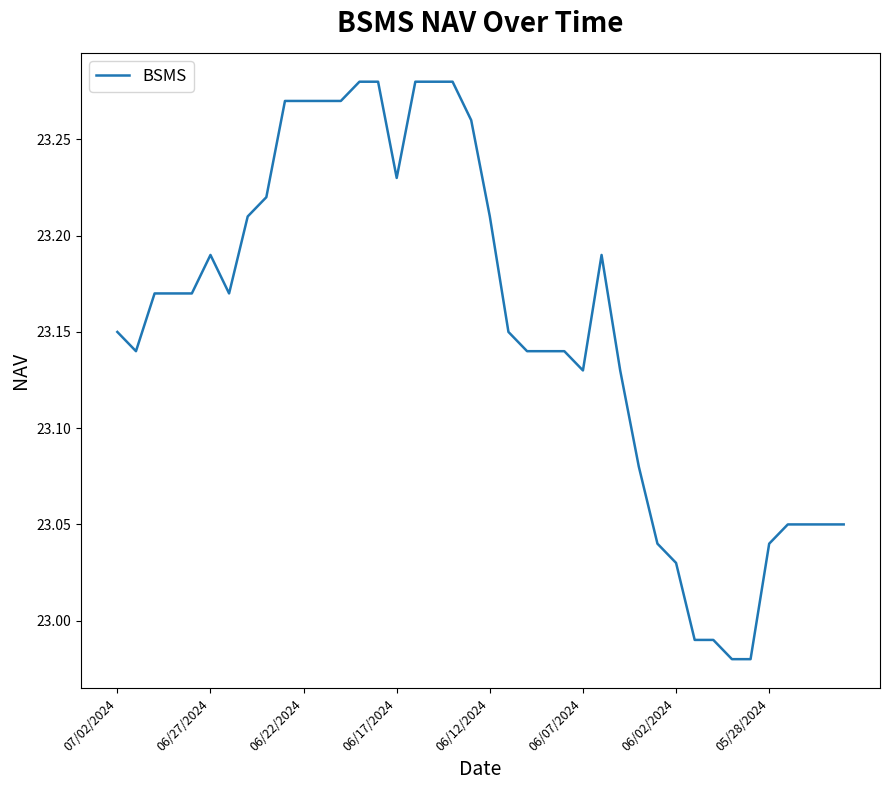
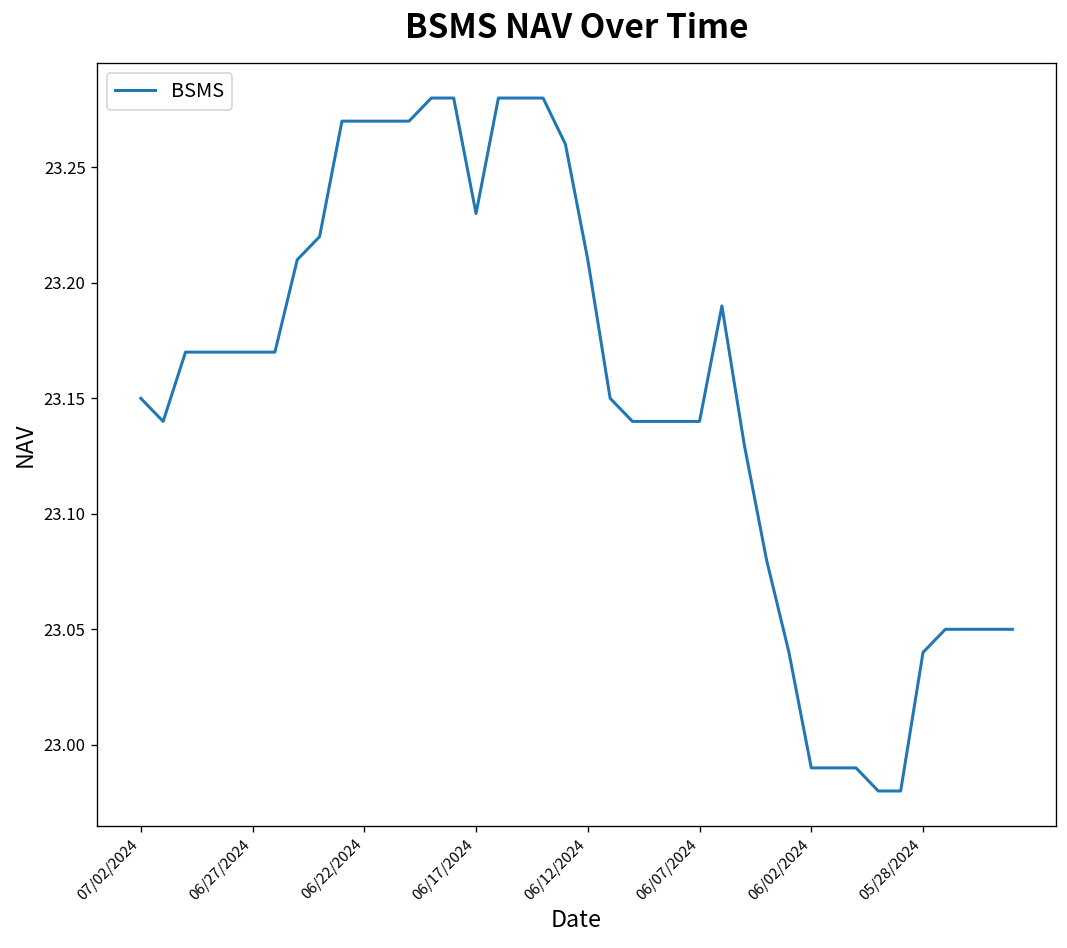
  {
    "07/02/2024": 23.15,
-   "06/27/2024": 23.19,
+   "06/27/2024": 23.17,
    "06/22/2024": 23.27,
    "06/17/2024": 23.23,
    "06/12/2024": 23.21,
-   "06/07/2024": 23.13,
-   "06/02/2024": 23.03,
+   "06/07/2024": 23.14,
+   "06/02/2024": 22.99,
    "05/28/2024": 23.04
  }
